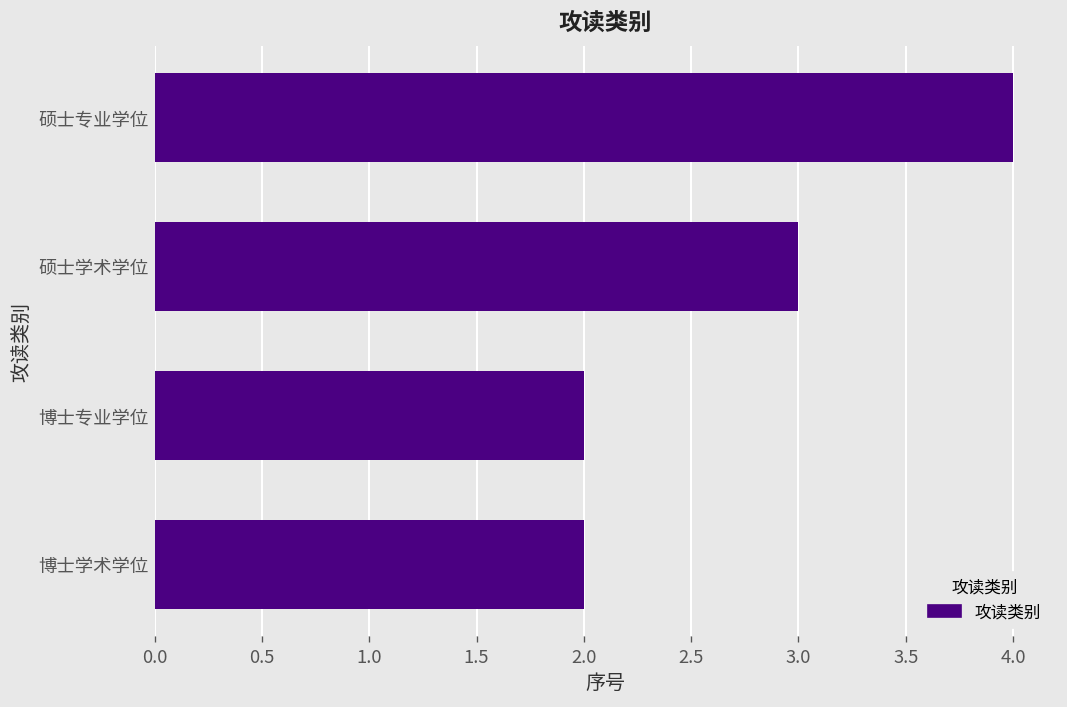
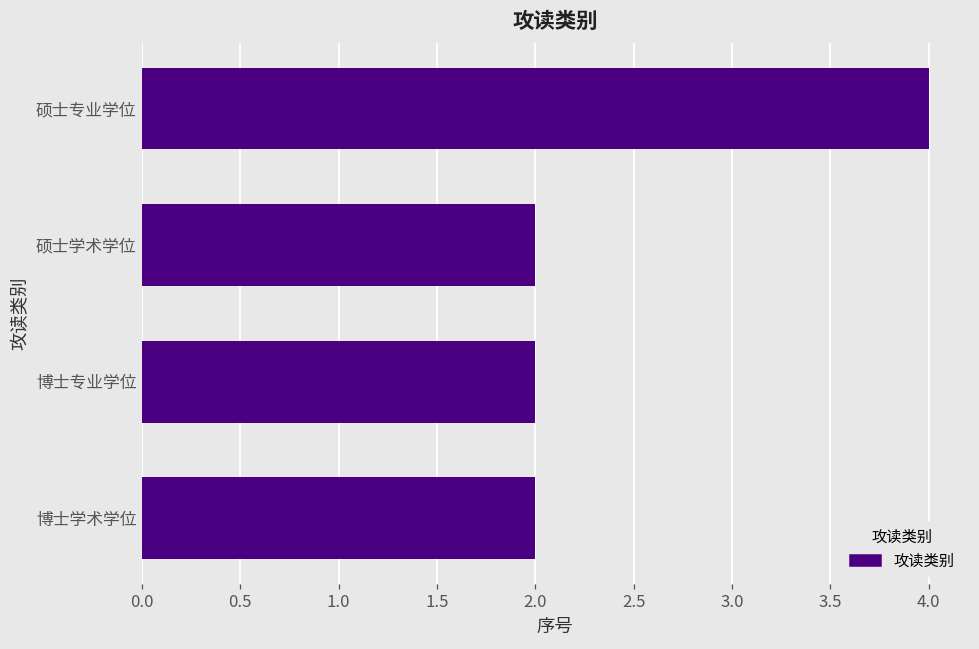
  {
    "硕士专业学位": 4,
-   "硕士学术学位": 3,
+   "硕士学术学位": 2,
    "博士专业学位": 2,
    "博士学术学位": 2
  }
